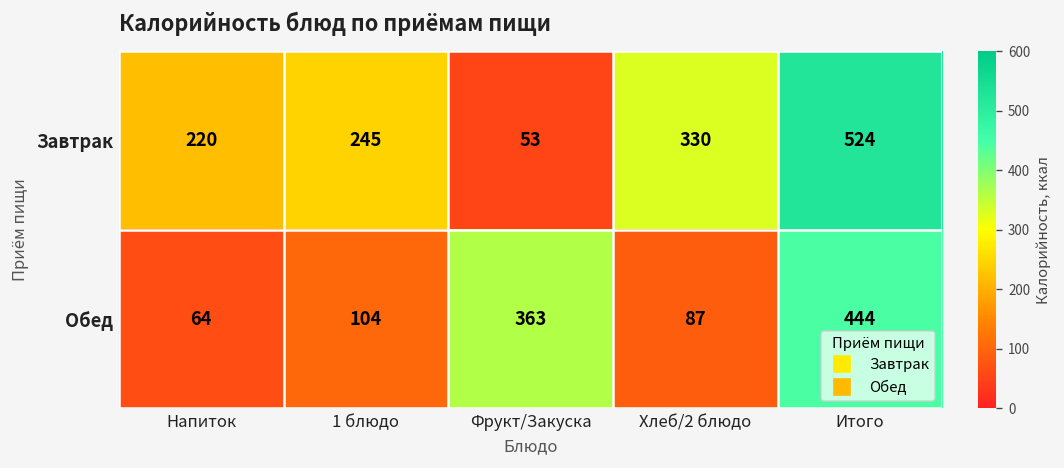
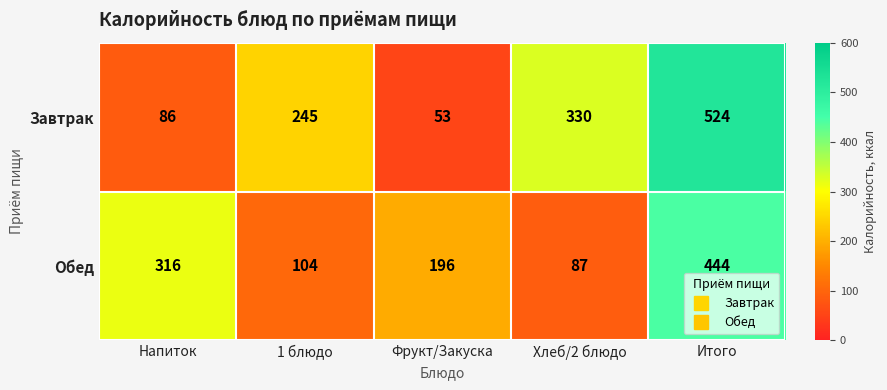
  {
    "Завтрак": {
-     "Напиток": 220,
+     "Напиток": 86,
      "1 блюдо": 245,
      "Фрукт/Закуска": 53,
      "Хлеб/2 блюдо": 330,
      "Итого": 524
    },
    "Обед": {
-     "Напиток": 64,
+     "Напиток": 316,
      "1 блюдо": 104,
-     "Фрукт/Закуска": 363,
+     "Фрукт/Закуска": 196,
      "Хлеб/2 блюдо": 87
    }
  }
